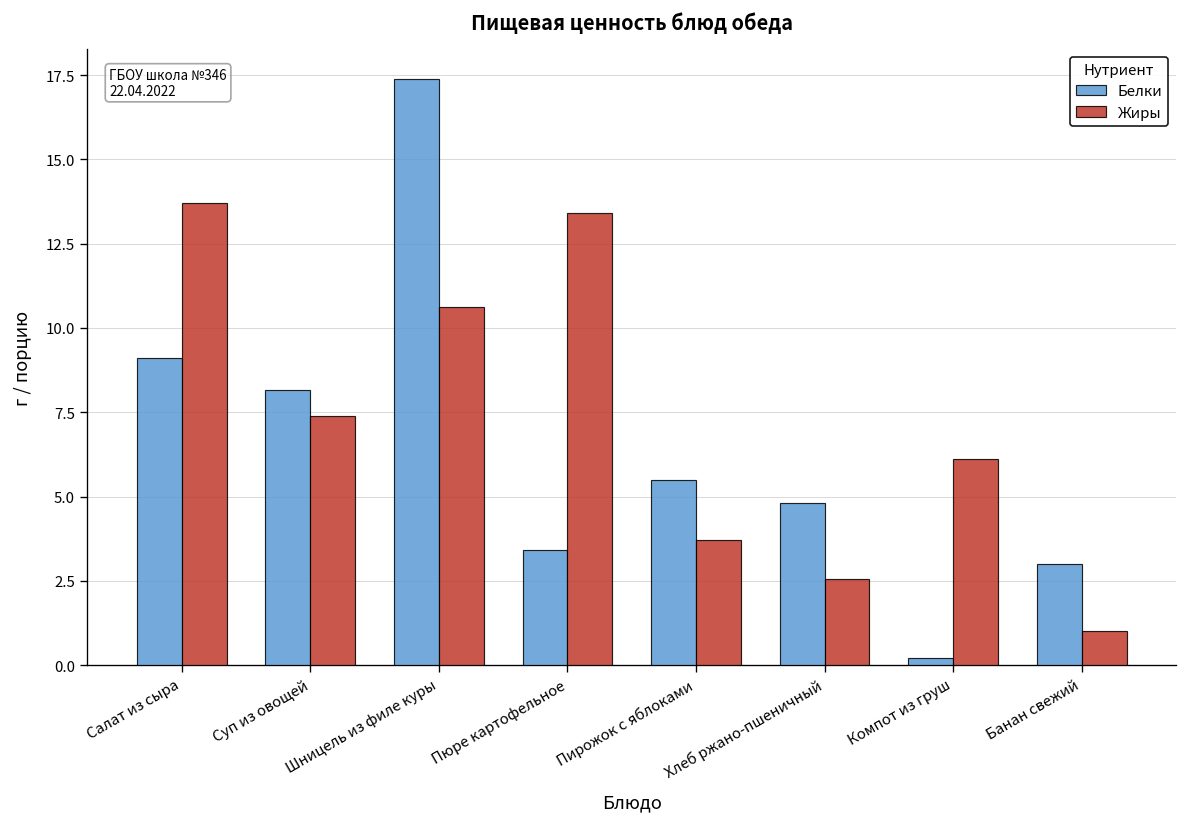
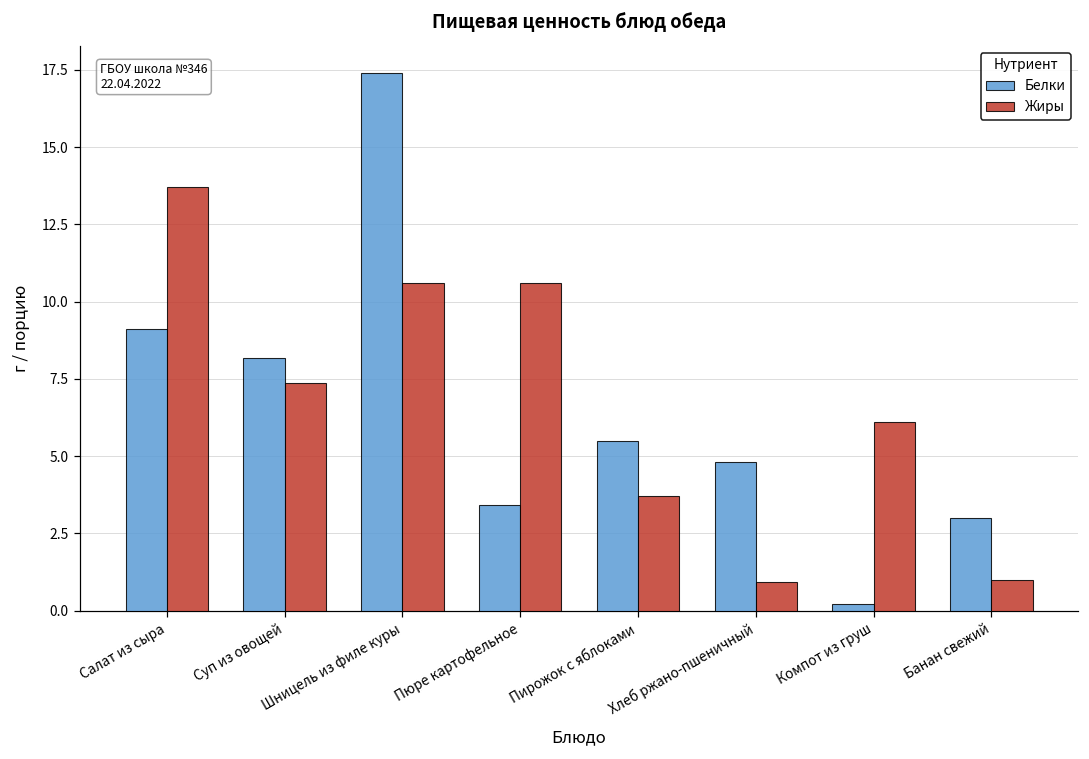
  {
    "Белки": {
      "Салат из сыра": 9.1,
      "Суп из овощей": 8.2,
      "Шницель из филе куры": 17.4,
      "Пюре картофельное": 3.4,
      "Пирожок с яблоками": 5.5,
      "Хлеб ржано-пшеничный": 4.8,
      "Компот из груш": 0.2,
      "Банан свежий": 3.0
    },
    "Жиры": {
      "Салат из сыра": 13.7,
      "Суп из овощей": 7.4,
      "Шницель из филе куры": 10.6,
-     "Пюре картофельное": 13.4,
+     "Пюре картофельное": 10.6,
      "Пирожок с яблоками": 3.7,
-     "Хлеб ржано-пшеничный": 2.6,
+     "Хлеб ржано-пшеничный": 0.9,
      "Компот из груш": 6.1,
      "Банан свежий": 1.0
    }
  }
